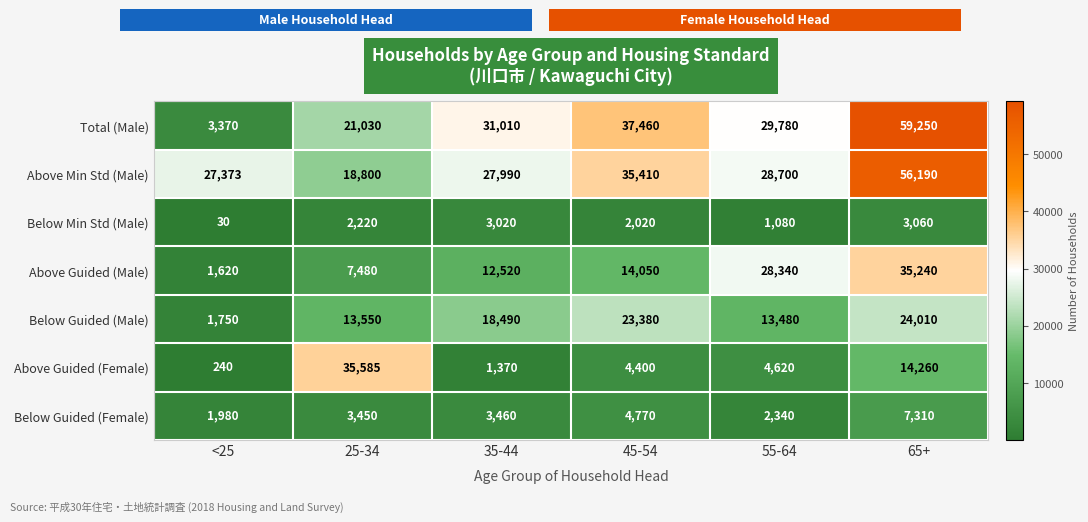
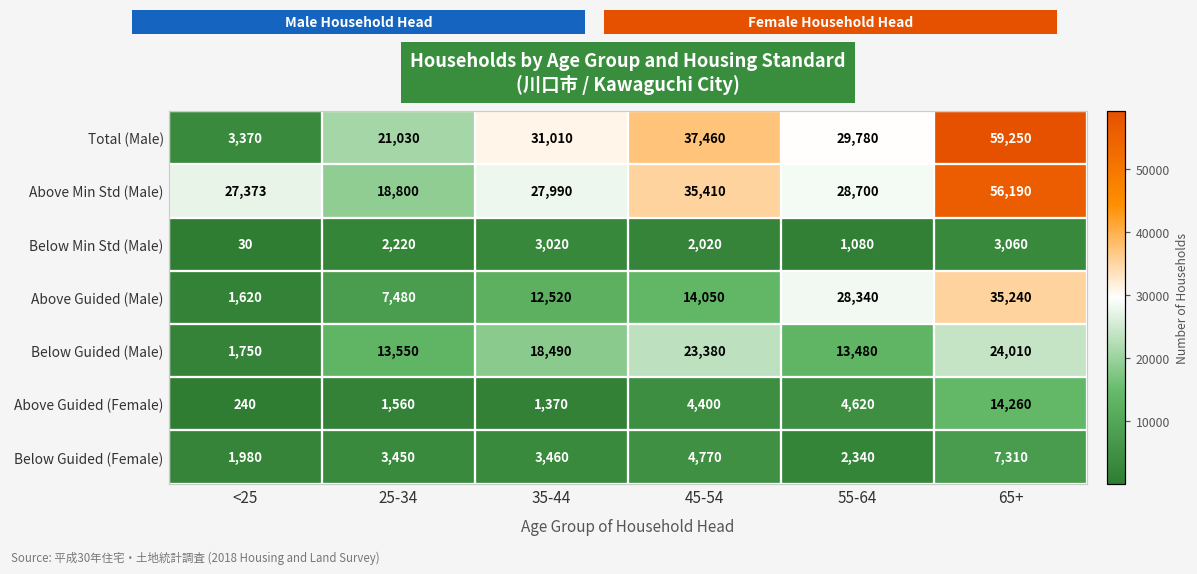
  {
    "Total (Male)": {
      "<25": "3,370",
      "25-34": "21,030",
      "35-44": "31,010",
      "45-54": "37,460",
      "55-64": "29,780",
      "65+": "59,250"
    },
    "Above Min Std (Male)": {
      "<25": "27,373",
      "25-34": "18,800",
      "35-44": "27,990",
      "45-54": "35,410",
      "55-64": "28,700",
      "65+": "56,190"
    },
    "Below Min Std (Male)": {
      "<25": "30",
      "25-34": "2,220",
      "35-44": "3,020",
      "45-54": "2,020",
      "55-64": "1,080",
      "65+": "3,060"
    },
    "Above Guided (Male)": {
      "<25": "1,620",
      "25-34": "7,480",
      "35-44": "12,520",
      "45-54": "14,050",
      "55-64": "28,340",
      "65+": "35,240"
    },
    "Below Guided (Male)": {
      "<25": "1,750",
      "25-34": "13,550",
      "35-44": "18,490",
      "45-54": "23,380",
      "55-64": "13,480",
      "65+": "24,010"
    },
    "Above Guided (Female)": {
      "<25": "240",
-     "25-34": "35,585",
+     "25-34": "1,560",
      "35-44": "1,370",
      "45-54": "4,400",
      "55-64": "4,620",
      "65+": "14,260"
    },
    "Below Guided (Female)": {
      "<25": "1,980",
      "25-34": "3,450",
      "35-44": "3,460",
      "45-54": "4,770",
      "55-64": "2,340",
      "65+": "7,310"
    }
  }
